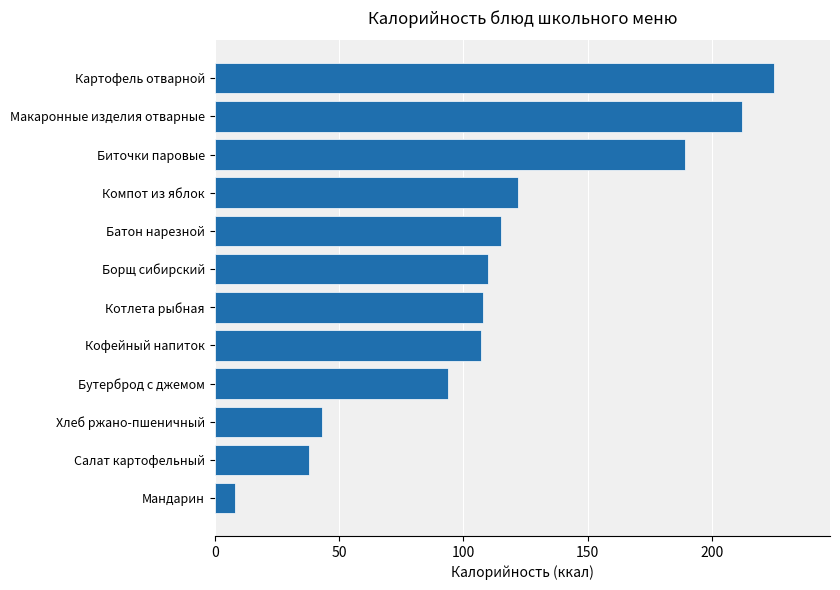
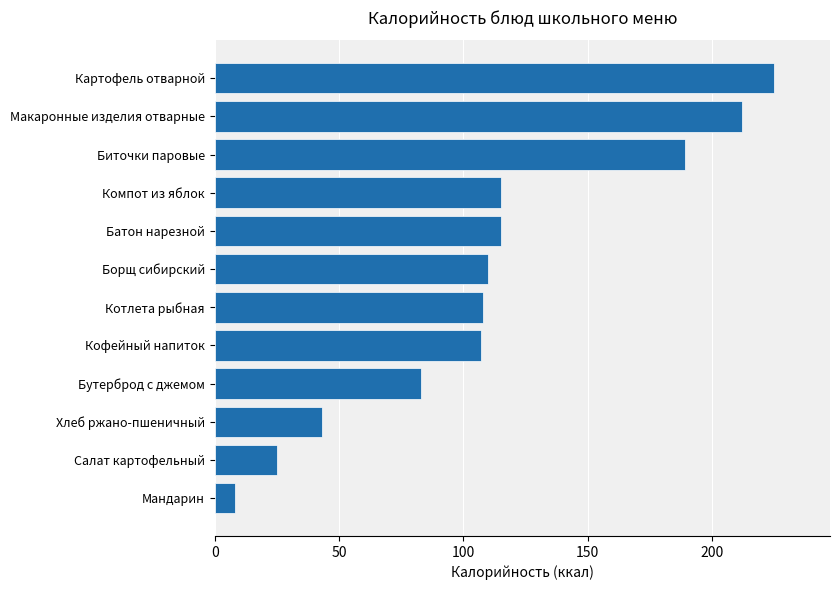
  {
    "Картофель отварной": 225,
    "Макаронные изделия отварные": 212,
    "Биточки паровые": 189,
-   "Компот из яблок": 122,
+   "Компот из яблок": 115,
    "Батон нарезной": 115,
    "Борщ сибирский": 110,
    "Котлета рыбная": 108,
    "Кофейный напиток": 107,
-   "Бутерброд с джемом": 94,
+   "Бутерброд с джемом": 83,
    "Хлеб ржано-пшеничный": 43,
-   "Салат картофельный": 38,
+   "Салат картофельный": 25,
    "Мандарин": 8
  }
